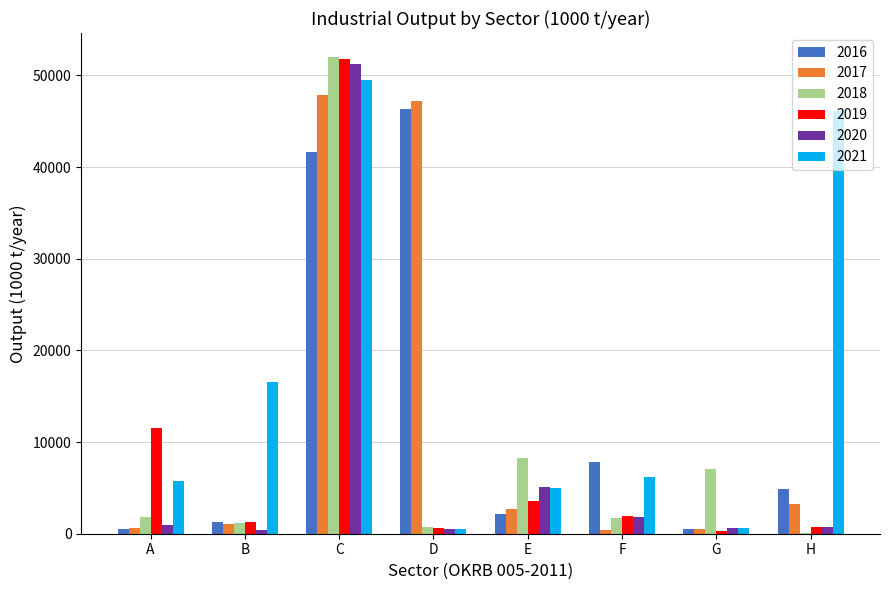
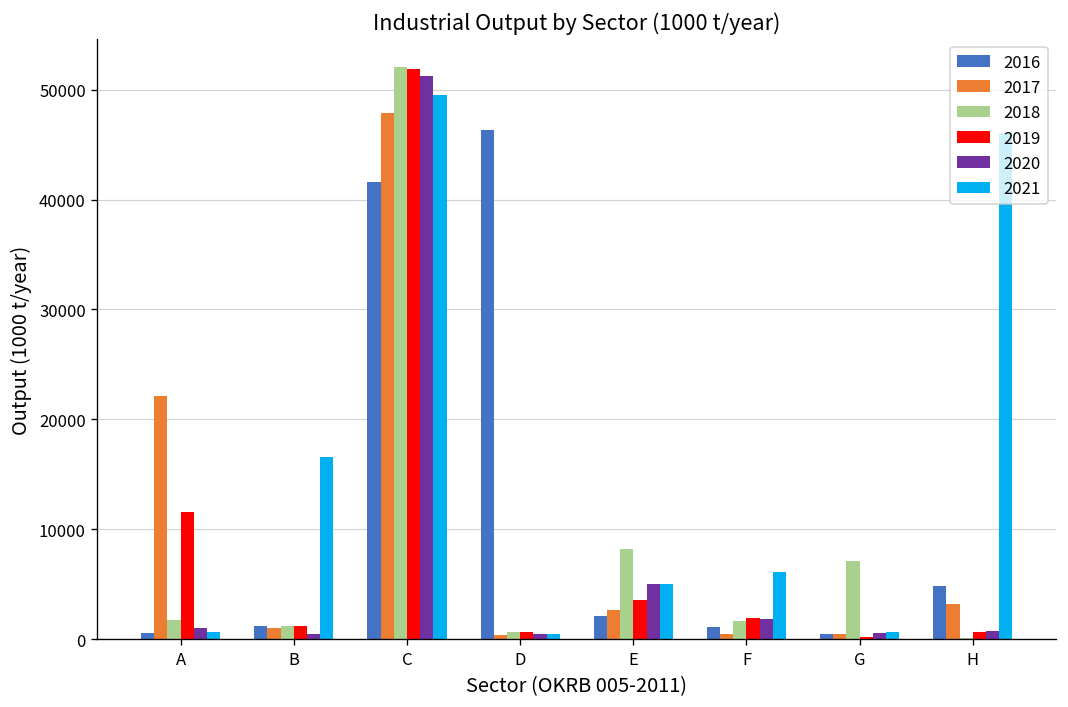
  {
    "2016": {
      "A": 1000,
      "B": 1000,
      "C": 42000,
      "D": 46000,
      "E": 2000,
-     "F": 8000,
+     "F": 1000,
      "G": 0,
      "H": 5000
    },
    "2017": {
-     "A": 1000,
+     "A": 22000,
      "B": 1000,
      "C": 48000,
-     "D": 47000,
+     "D": 0,
      "E": 3000,
      "F": 0,
      "G": 0,
      "H": 3000
    },
    "2018": {
      "A": 2000,
      "B": 1000,
      "C": 52000,
      "D": 1000,
      "E": 8000,
      "F": 2000,
      "G": 7000
    },
    "2019": {
      "A": 12000,
      "B": 1000,
      "C": 52000,
      "D": 1000,
      "E": 4000,
      "F": 2000,
      "H": 1000
    },
    "2020": {
      "A": 1000,
      "B": 0,
      "C": 51000,
      "D": 0,
      "E": 5000,
      "F": 2000,
      "G": 1000,
      "H": 1000
    },
    "2021": {
-     "A": 6000,
+     "A": 1000,
      "B": 17000,
      "C": 50000,
      "D": 1000,
      "E": 5000,
      "F": 6000,
      "G": 1000
    }
  }
